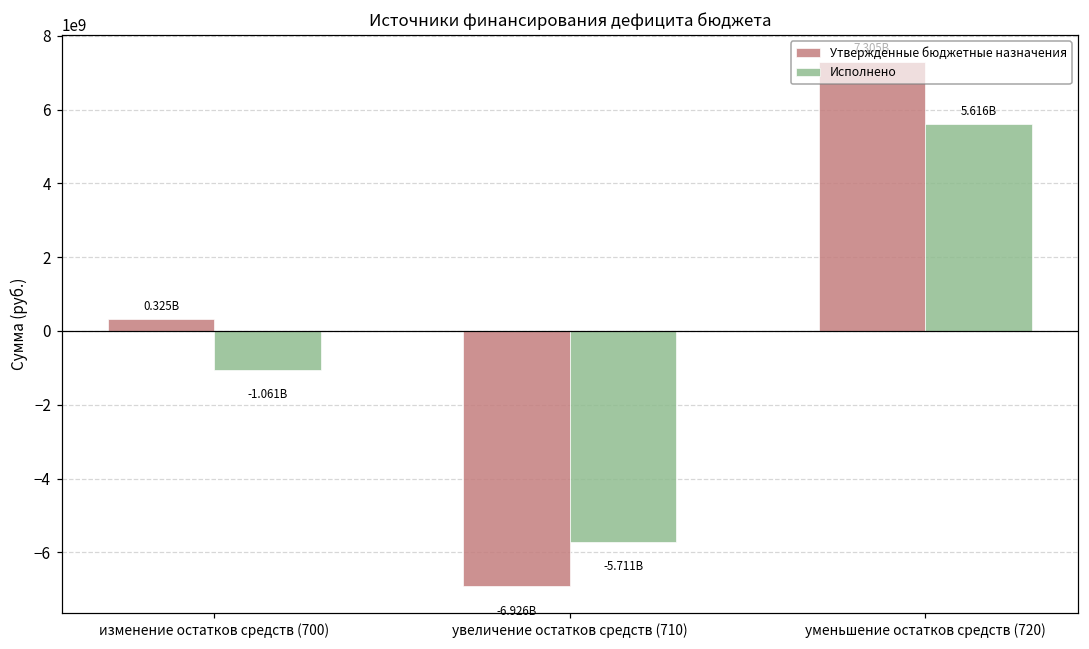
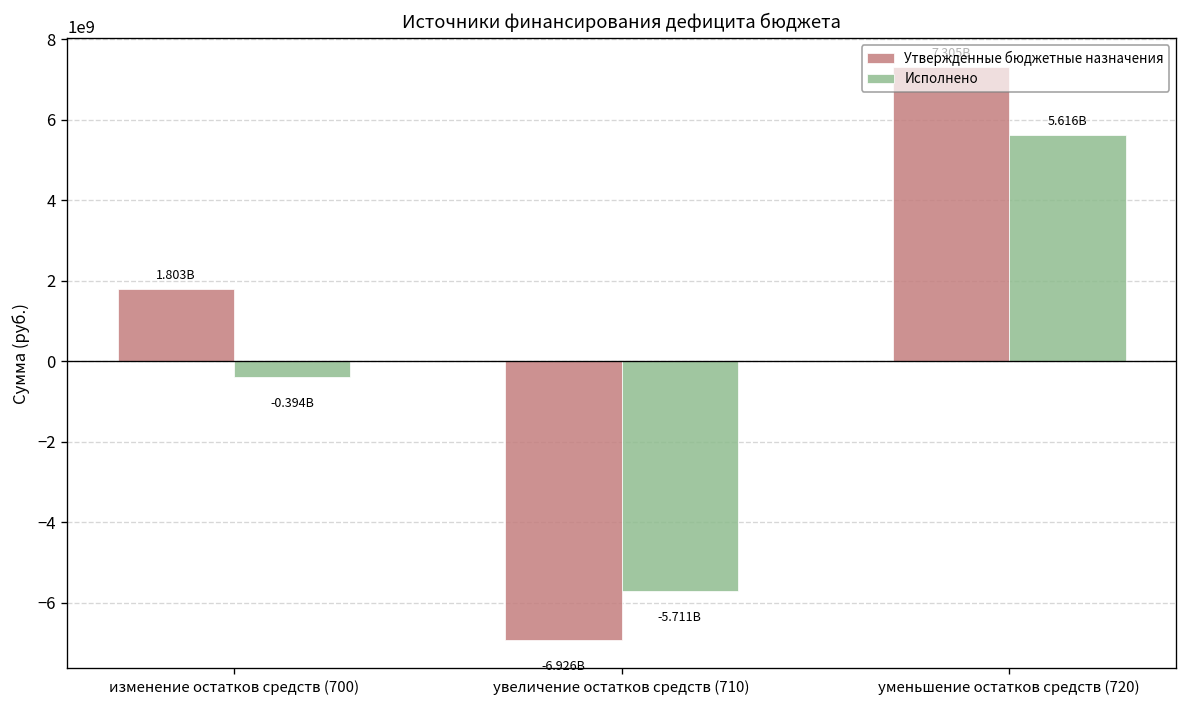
  {
    "Утвержденные бюджетные назначения": {
-     "изменение остатков средств (700)": "0.325B",
+     "изменение остатков средств (700)": "1.803B",
      "увеличение остатков средств (710)": "-6.926B"
    },
    "Исполнено": {
-     "изменение остатков средств (700)": "-1.061B",
+     "изменение остатков средств (700)": "-0.394B",
      "увеличение остатков средств (710)": "-5.711B",
      "уменьшение остатков средств (720)": "5.616B"
    }
  }
